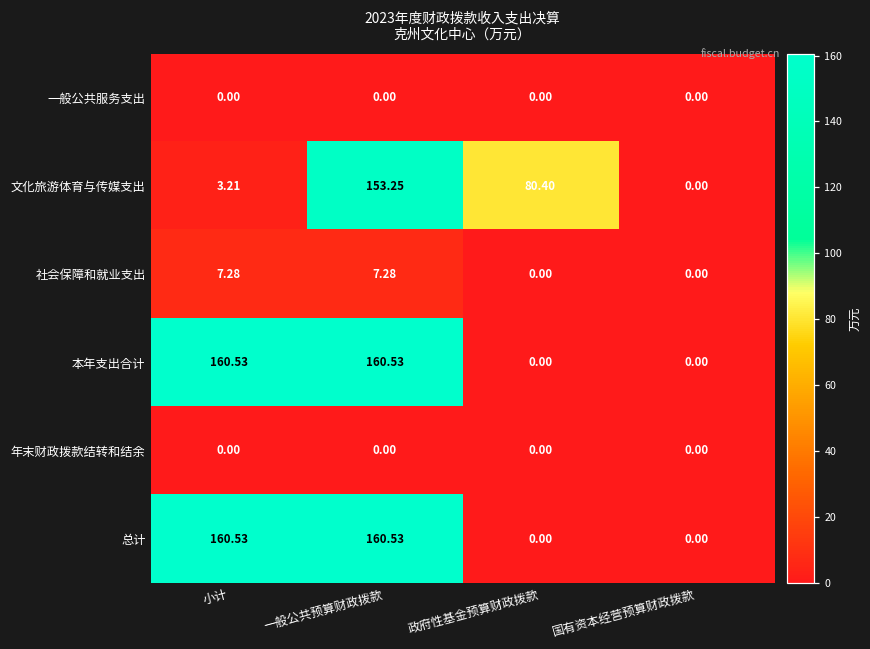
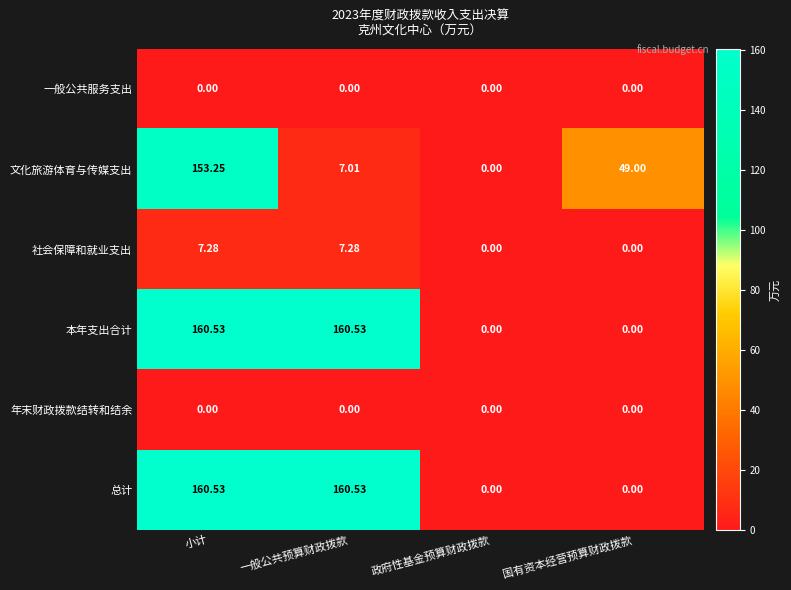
  {
    "一般公共服务支出": {
      "小计": 0.00,
      "一般公共预算财政拨款": 0.00,
      "政府性基金预算财政拨款": 0.00
    },
    "文化旅游体育与传媒支出": {
-     "小计": 3.21,
-     "一般公共预算财政拨款": 153.25,
-     "政府性基金预算财政拨款": 80.40,
-     "国有资本经营预算财政拨款": 0.00
+     "小计": 153.25,
+     "一般公共预算财政拨款": 7.01,
+     "政府性基金预算财政拨款": 0.00,
+     "国有资本经营预算财政拨款": 49.00
    },
    "社会保障和就业支出": {
      "小计": 7.28,
      "一般公共预算财政拨款": 7.28,
      "政府性基金预算财政拨款": 0.00,
      "国有资本经营预算财政拨款": 0.00
    },
    "本年支出合计": {
      "小计": 160.53,
      "一般公共预算财政拨款": 160.53,
      "政府性基金预算财政拨款": 0.00,
      "国有资本经营预算财政拨款": 0.00
    },
    "年末财政拨款结转和结余": {
      "小计": 0.00,
      "一般公共预算财政拨款": 0.00,
      "政府性基金预算财政拨款": 0.00,
      "国有资本经营预算财政拨款": 0.00
    },
    "总计": {
      "小计": 160.53,
      "一般公共预算财政拨款": 160.53,
      "政府性基金预算财政拨款": 0.00,
      "国有资本经营预算财政拨款": 0.00
    }
  }
